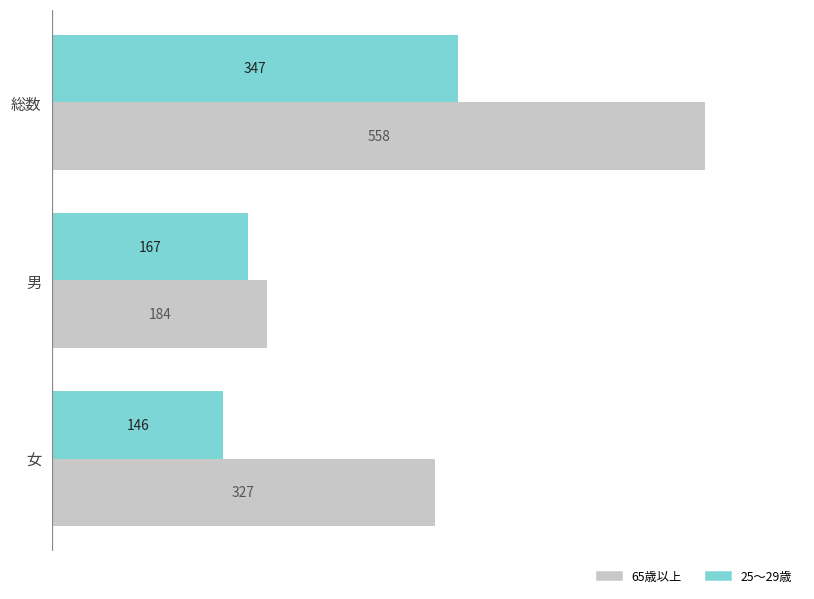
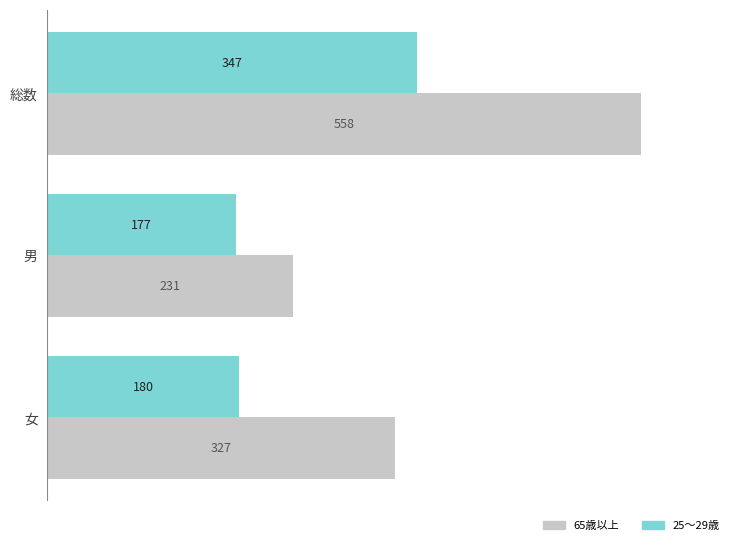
  {
    "65歳以上": {
      "総数": 558,
-     "男": 184,
+     "男": 231,
      "女": 327
    },
    "25～29歳": {
      "総数": 347,
-     "男": 167,
-     "女": 146
+     "男": 177,
+     "女": 180
    }
  }
